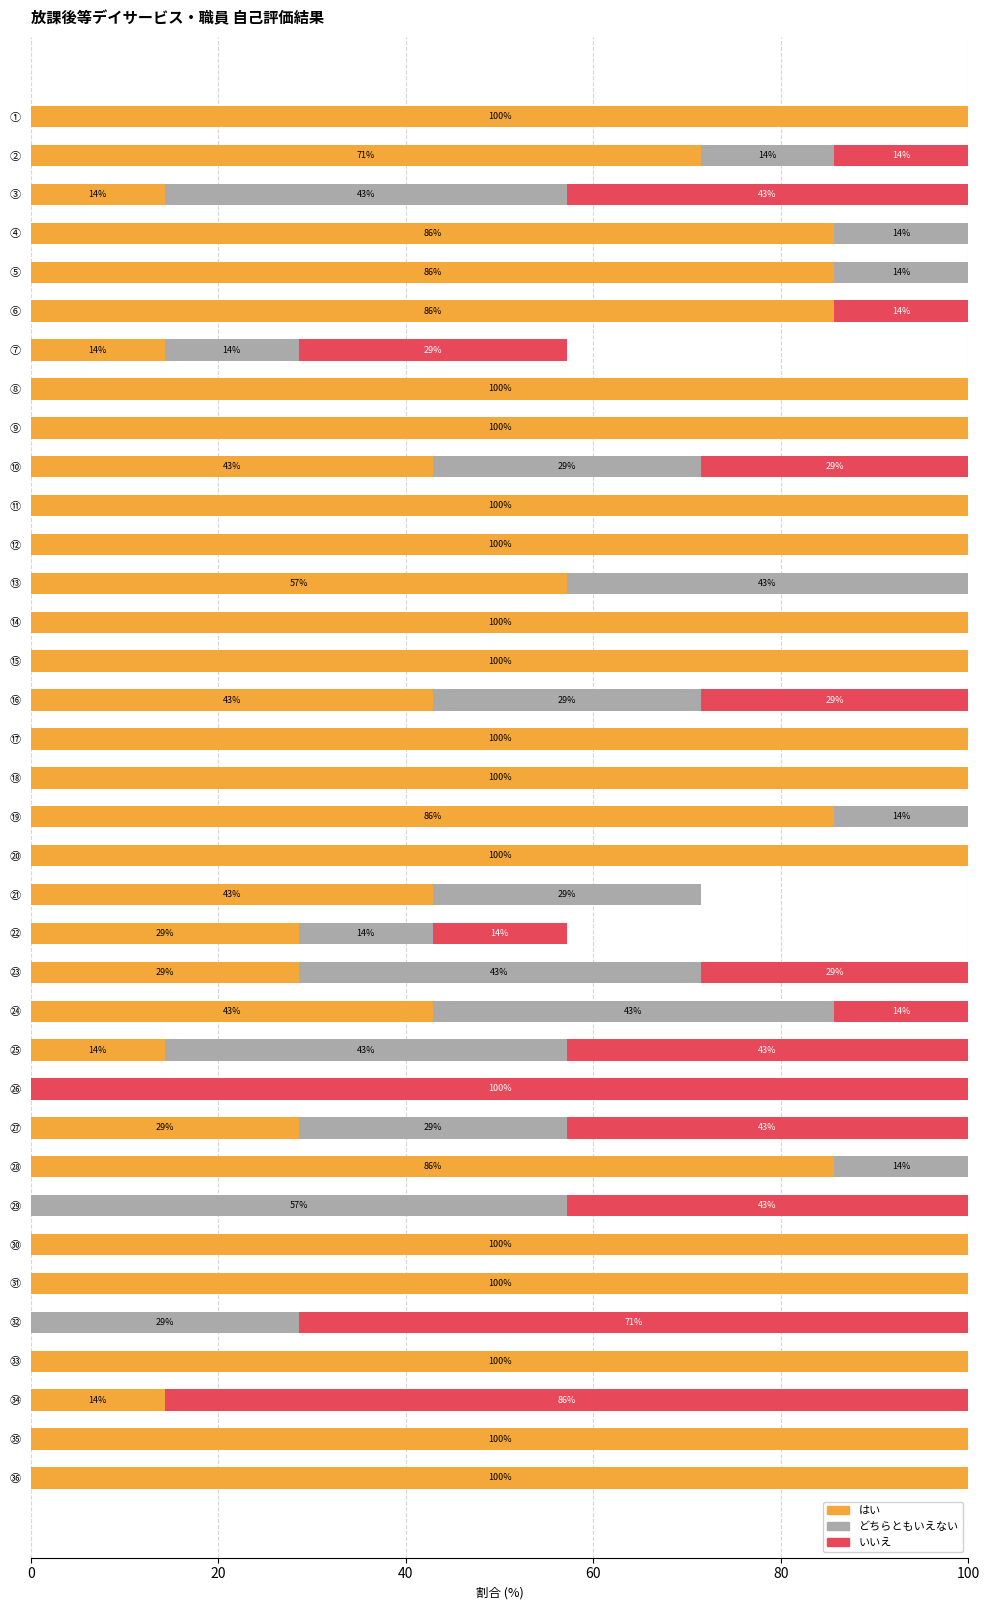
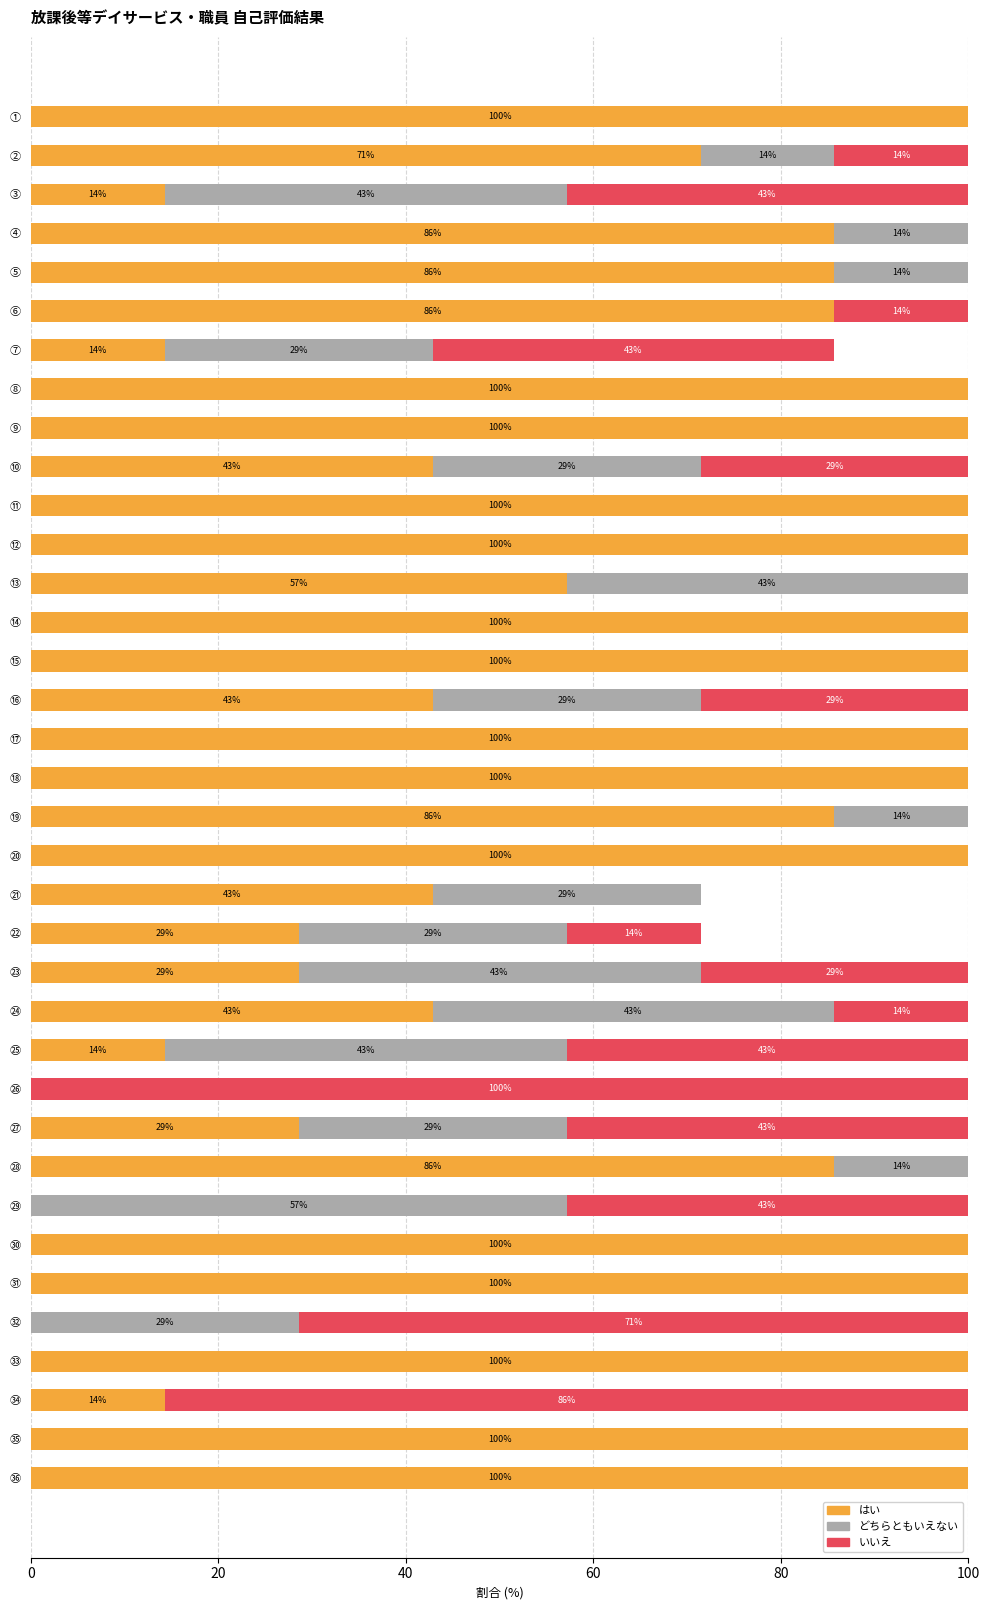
  {
    "はい": {
      "①": "100%",
      "②": "71%",
      "③": "14%",
      "④": "86%",
      "⑤": "86%",
      "⑥": "86%",
      "⑦": "14%",
      "⑧": "100%",
      "⑨": "100%",
      "⑩": "43%",
      "⑪": "100%",
      "⑫": "100%",
      "⑬": "57%",
      "⑭": "100%",
      "⑮": "100%",
      "⑯": "43%",
      "⑰": "100%",
      "⑱": "100%",
      "⑲": "86%",
      "⑳": "100%",
      "㉑": "43%",
      "㉒": "29%",
      "㉓": "29%",
      "㉔": "43%",
      "㉕": "14%",
      "㉗": "29%",
      "㉘": "86%",
      "㉚": "100%",
      "㉛": "100%",
      "㉝": "100%",
      "㉞": "14%",
      "㉟": "100%",
      "㊱": "100%"
    },
    "どちらともいえない": {
      "②": "14%",
      "③": "43%",
      "④": "14%",
      "⑤": "14%",
-     "⑦": "14%",
+     "⑦": "29%",
      "⑩": "29%",
      "⑬": "43%",
      "⑯": "29%",
      "⑲": "14%",
      "㉑": "29%",
-     "㉒": "14%",
+     "㉒": "29%",
      "㉓": "43%",
      "㉔": "43%",
      "㉕": "43%",
      "㉗": "29%",
      "㉘": "14%",
      "㉙": "57%",
      "㉜": "29%"
    },
    "いいえ": {
      "②": "14%",
      "③": "43%",
      "⑥": "14%",
-     "⑦": "29%",
+     "⑦": "43%",
      "⑩": "29%",
      "⑯": "29%",
      "㉒": "14%",
      "㉓": "29%",
      "㉔": "14%",
      "㉕": "43%",
      "㉖": "100%",
      "㉗": "43%",
      "㉙": "43%",
      "㉜": "71%",
      "㉞": "86%"
    }
  }
